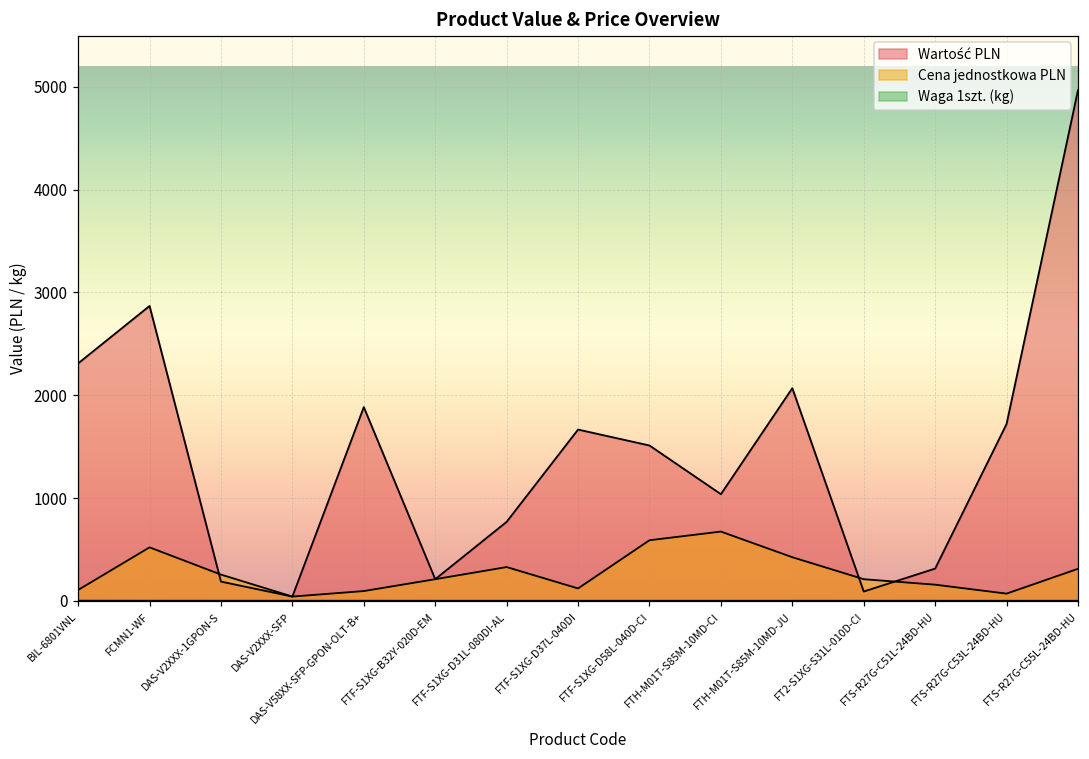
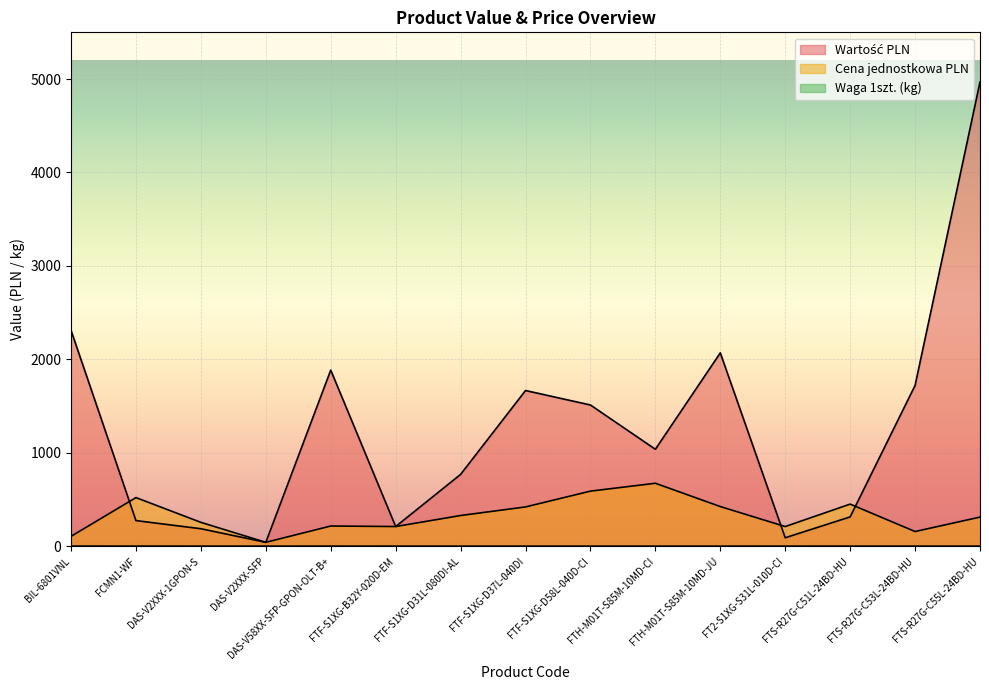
  {
    "Wartość PLN": {
      "BIL-6801VNL": 2300,
-     "FCMN1-WF": 2900,
+     "FCMN1-WF": 300,
      "DAS-V2XXX-1GPON-S": 200,
      "DAS-V58XX-SFP-GPON-OLT-B+": 1900,
      "FTF-S1XG-D31L-080DI-AL": 800,
      "FTF-S1XG-D37L-040DI": 1700,
      "FTF-S1XG-D58L-040D-CI": 1500,
      "FTH-M01T-S85M-10MD-CI": 1000,
      "FTH-M01T-S85M-10MD-JU": 2100,
      "FT2-S1XG-S31L-010D-CI": 100,
      "FTS-R27G-C51L-24BD-HU": 300,
      "FTS-R27G-C53L-24BD-HU": 1700,
      "FTS-R27G-C55L-24BD-HU": 5000
    },
    "Cena jednostkowa PLN": {
      "BIL-6801VNL": 100,
      "FCMN1-WF": 500,
      "DAS-V2XXX-1GPON-S": 300,
-     "DAS-V58XX-SFP-GPON-OLT-B+": 100,
+     "DAS-V58XX-SFP-GPON-OLT-B+": 200,
      "FTF-S1XG-D31L-080DI-AL": 300,
-     "FTF-S1XG-D37L-040DI": 100,
+     "FTF-S1XG-D37L-040DI": 400,
      "FTF-S1XG-D58L-040D-CI": 600,
      "FTH-M01T-S85M-10MD-CI": 700,
      "FTH-M01T-S85M-10MD-JU": 400,
      "FT2-S1XG-S31L-010D-CI": 200,
-     "FTS-R27G-C51L-24BD-HU": 200,
-     "FTS-R27G-C53L-24BD-HU": 100,
+     "FTS-R27G-C51L-24BD-HU": 500,
+     "FTS-R27G-C53L-24BD-HU": 200,
      "FTS-R27G-C55L-24BD-HU": 300
    },
    "Waga 1szt. (kg)": {
      "BIL-6801VNL": 0,
      "FCMN1-WF": 0,
      "DAS-V2XXX-1GPON-S": 0,
      "DAS-V2XXX-SFP": 0,
      "DAS-V58XX-SFP-GPON-OLT-B+": 0,
      "FTF-S1XG-B32Y-020D-EM": 0,
      "FTF-S1XG-D31L-080DI-AL": 0,
      "FTF-S1XG-D37L-040DI": 0,
      "FTF-S1XG-D58L-040D-CI": 0,
      "FTH-M01T-S85M-10MD-CI": 0,
      "FTH-M01T-S85M-10MD-JU": 0,
      "FT2-S1XG-S31L-010D-CI": 0,
      "FTS-R27G-C51L-24BD-HU": 0,
      "FTS-R27G-C53L-24BD-HU": 0,
      "FTS-R27G-C55L-24BD-HU": 0
    }
  }
